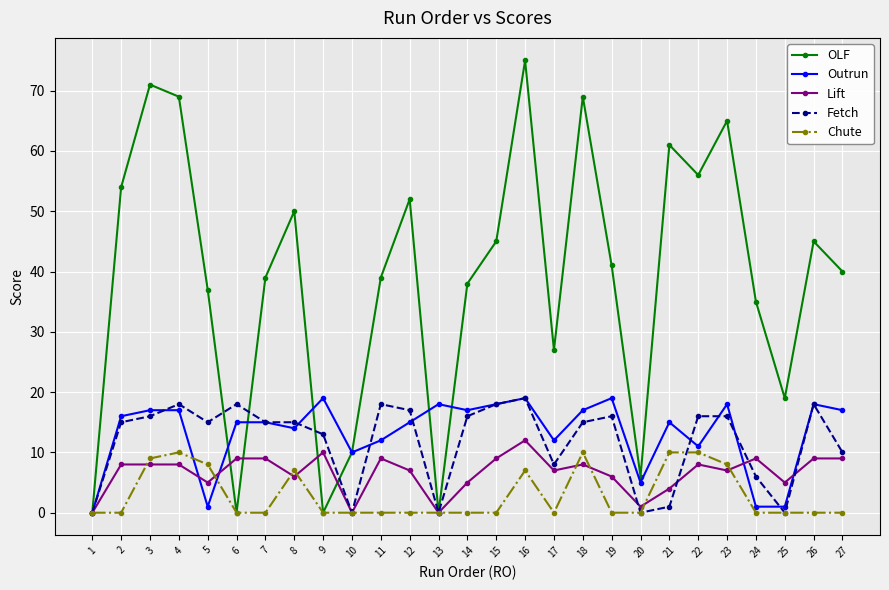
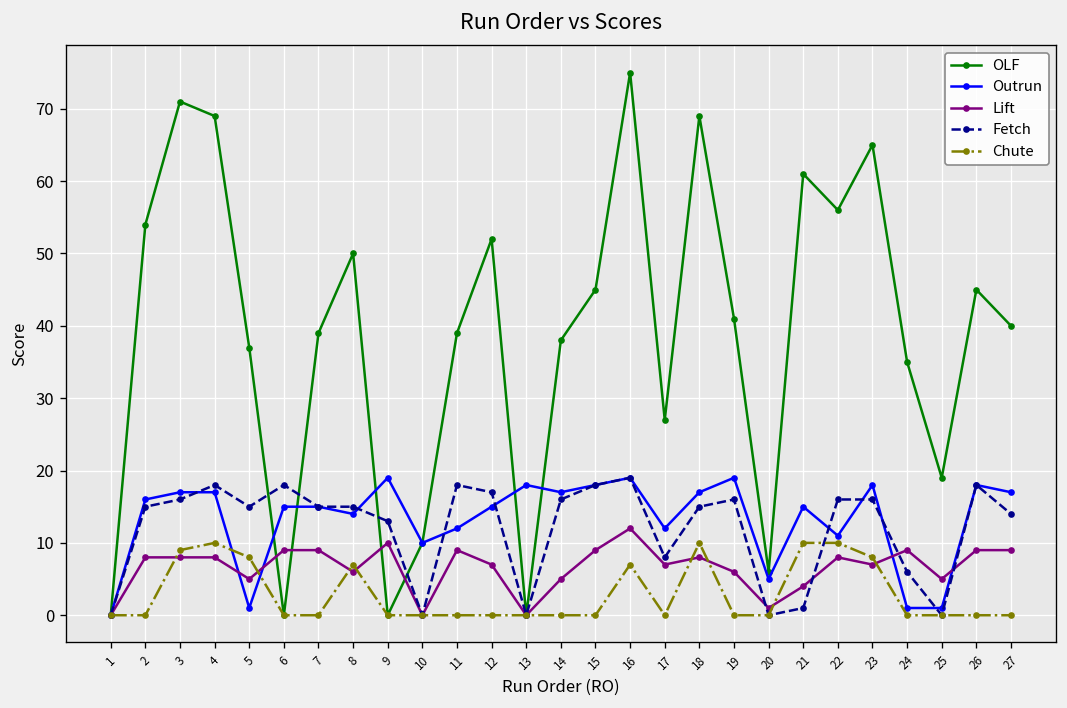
  {
    "OLF": {
      "2": 54,
      "3": 71,
      "4": 69,
      "5": 37,
      "7": 39,
      "8": 50,
      "11": 39,
      "12": 52,
      "14": 38,
      "15": 45,
      "16": 75,
      "17": 27,
      "18": 69,
      "19": 41,
      "20": 6,
      "21": 61,
      "22": 56,
      "23": 65,
      "24": 35,
      "25": 19,
      "26": 45,
      "27": 40
    },
    "Outrun": {
      "2": 16,
      "3": 17,
      "4": 17,
      "5": 1,
      "6": 15,
      "8": 14,
      "9": 19,
      "11": 12,
      "12": 15,
      "13": 18,
      "14": 17,
      "17": 12,
      "18": 17,
      "19": 19,
      "20": 5,
      "21": 15,
      "22": 11,
      "23": 18,
      "24": 1,
      "25": 1,
      "27": 17
    },
    "Lift": {
      "2": 8,
      "3": 8,
      "4": 8,
      "5": 5,
      "6": 9,
      "7": 9,
      "8": 6,
      "9": 10,
      "11": 9,
      "12": 7,
      "14": 5,
      "15": 9,
      "16": 12,
      "17": 7,
      "18": 8,
      "19": 6,
      "20": 1,
      "21": 4,
      "22": 8,
      "23": 7,
      "24": 9,
      "25": 5,
      "26": 9,
      "27": 9
    },
    "Fetch": {
      "2": 15,
      "3": 16,
      "4": 18,
      "5": 15,
      "6": 18,
      "8": 15,
      "9": 13,
      "11": 18,
      "12": 17,
      "14": 16,
      "17": 8,
      "18": 15,
      "19": 16,
      "21": 1,
      "22": 16,
      "23": 16,
      "24": 6,
-     "27": 10
+     "27": 14
    },
    "Chute": {
      "2": 0,
      "3": 9,
      "4": 10,
      "5": 8,
      "7": 0,
      "8": 7,
      "11": 0,
      "12": 0,
      "14": 0,
      "15": 0,
      "16": 7,
      "17": 0,
      "18": 10,
      "19": 0,
      "21": 10,
      "22": 10,
      "23": 8,
      "24": 0,
      "26": 0,
      "27": 0
    }
  }
